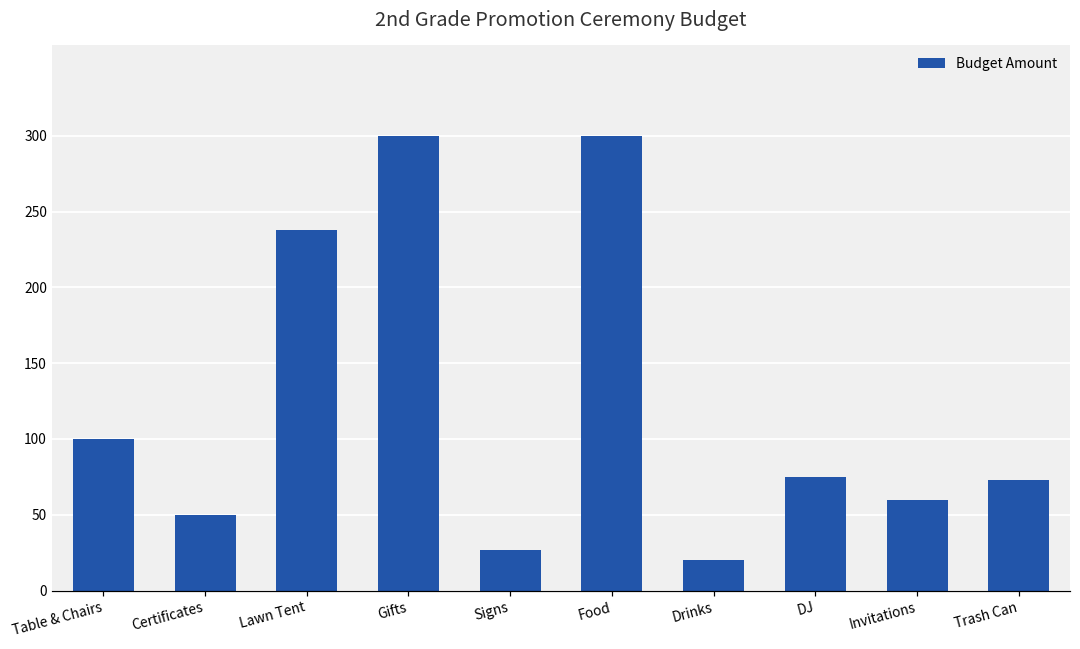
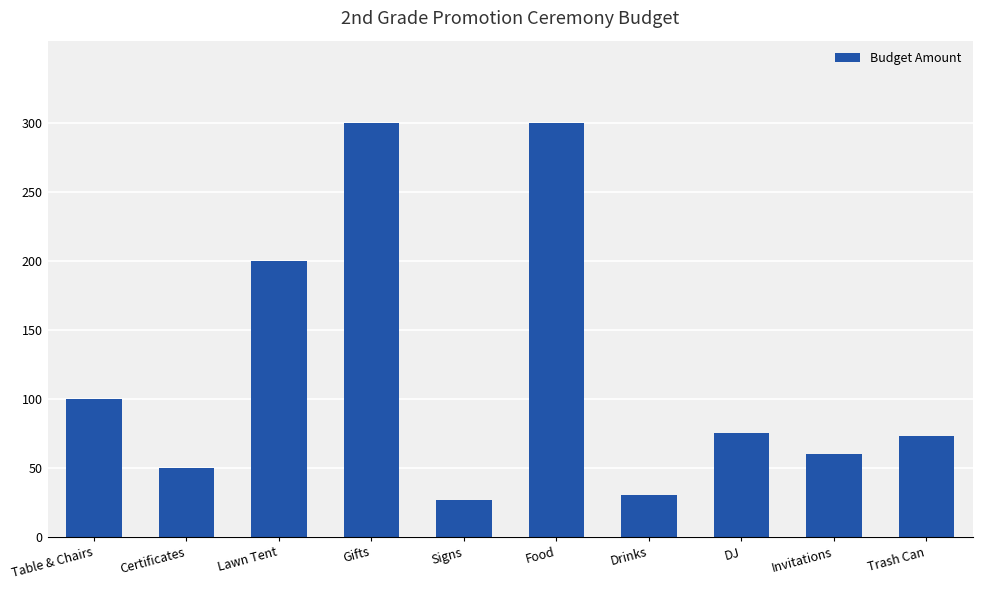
  {
    "Table & Chairs": 100,
    "Certificates": 50,
-   "Lawn Tent": 238,
+   "Lawn Tent": 200,
    "Gifts": 300,
    "Signs": 27,
    "Food": 300,
-   "Drinks": 20,
+   "Drinks": 30,
    "DJ": 75,
    "Invitations": 60,
    "Trash Can": 73
  }
